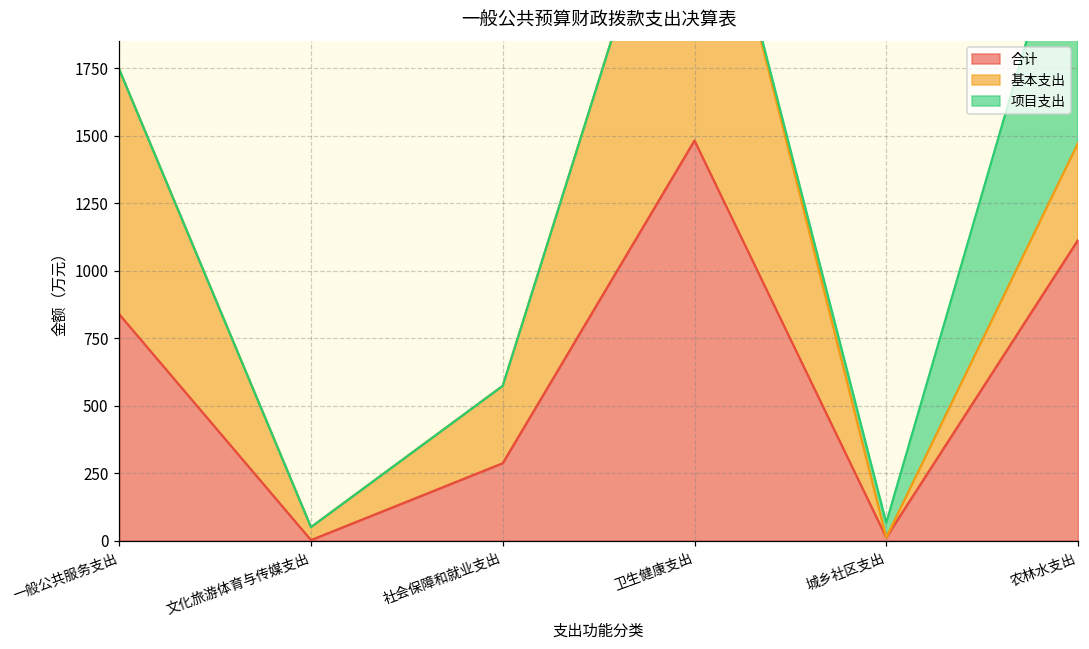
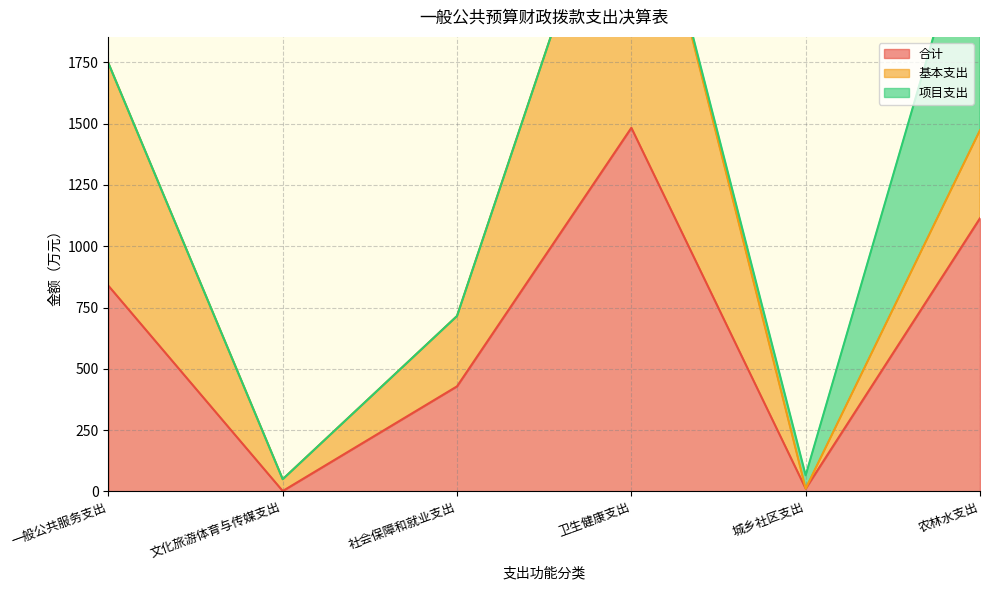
  {
    "合计": {
      "一般公共服务支出": 840,
      "文化旅游体育与传媒支出": 0,
-     "社会保障和就业支出": 290,
+     "社会保障和就业支出": 430,
      "卫生健康支出": 1480,
      "农林水支出": 1110
    },
    "基本支出": {
      "农林水支出": 360
    },
    "项目支出": {
      "城乡社区支出": 50
    }
  }
